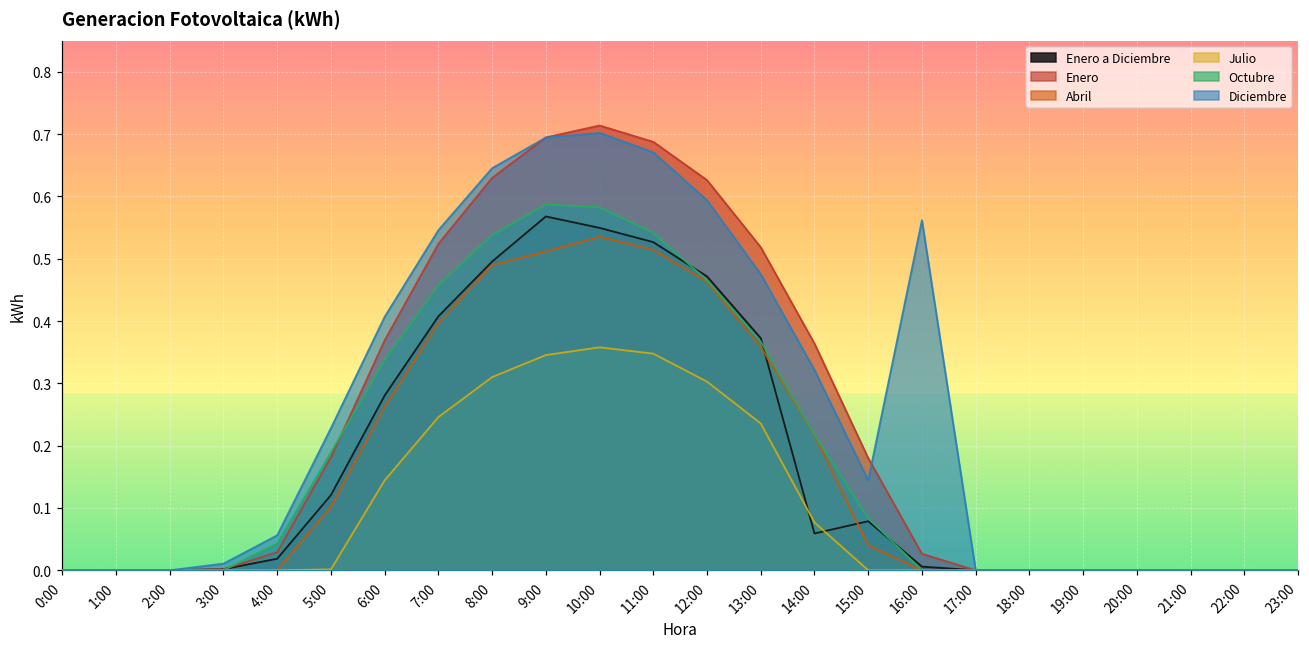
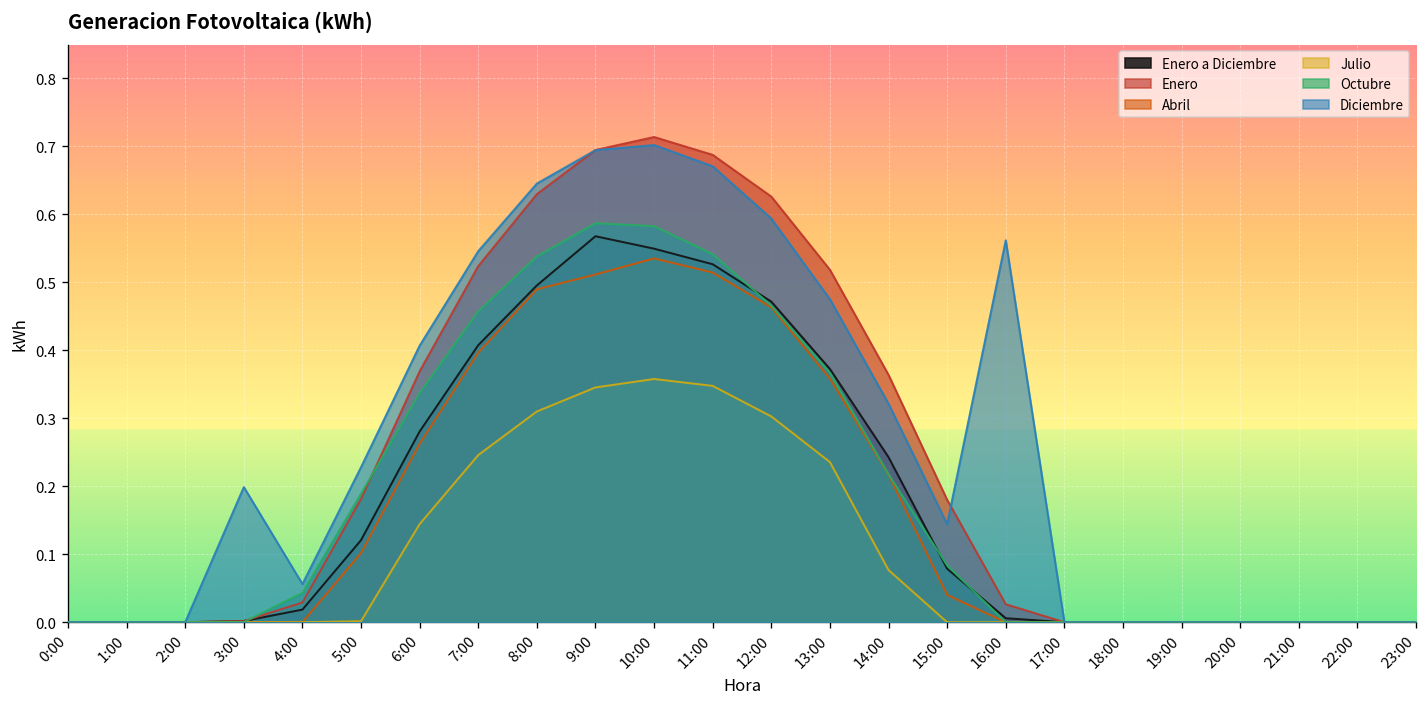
  {
    "Enero a Diciembre": {
      "4:00": 0.02,
      "5:00": 0.12,
      "6:00": 0.28,
      "7:00": 0.41,
      "8:00": 0.50,
      "9:00": 0.57,
      "10:00": 0.55,
      "11:00": 0.53,
      "12:00": 0.47,
      "13:00": 0.37,
-     "14:00": 0.06,
+     "14:00": 0.24,
      "15:00": 0.08,
      "16:00": 0.01
    },
    "Julio": {
      "5:00": 0.00,
      "6:00": 0.14,
      "7:00": 0.25,
      "8:00": 0.31,
      "9:00": 0.35,
      "10:00": 0.36,
      "11:00": 0.35,
      "12:00": 0.30,
      "13:00": 0.24,
      "14:00": 0.08,
      "15:00": 0.00
    },
    "Octubre": {
      "4:00": 0.04,
      "5:00": 0.19,
      "6:00": 0.34,
      "7:00": 0.46,
      "8:00": 0.54,
      "9:00": 0.59,
      "10:00": 0.58,
      "11:00": 0.54,
      "13:00": 0.37,
      "15:00": 0.08
    },
    "Diciembre": {
-     "3:00": 0.01,
+     "3:00": 0.20,
      "4:00": 0.06,
      "5:00": 0.23,
      "6:00": 0.41,
      "7:00": 0.55,
      "8:00": 0.65,
      "10:00": 0.70,
      "11:00": 0.67,
      "12:00": 0.59,
      "13:00": 0.48,
      "14:00": 0.32,
      "15:00": 0.14,
      "16:00": 0.56
    }
  }
